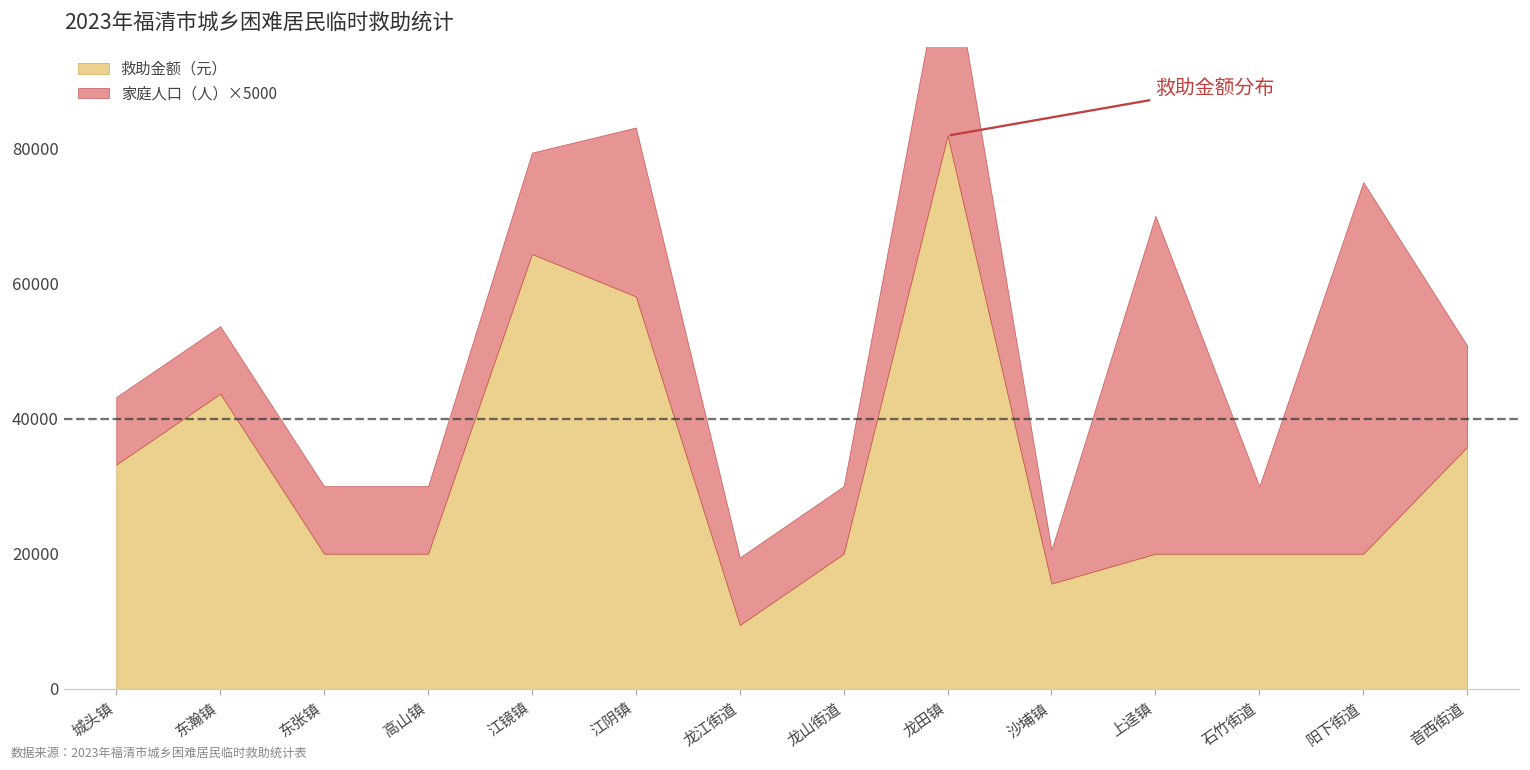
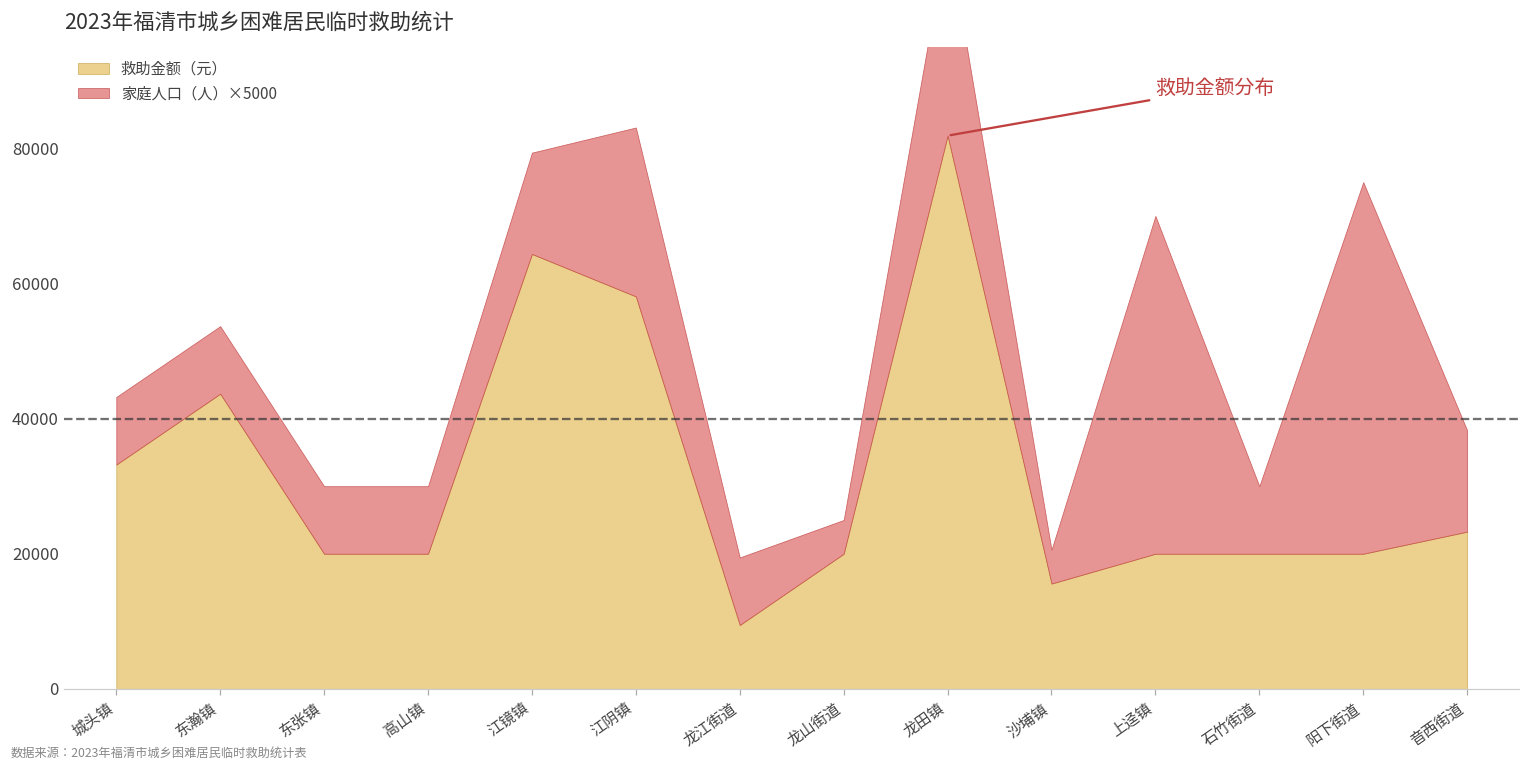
  {
    "救助金额（元）": {
      "城头镇": 33000,
      "东瀚镇": 44000,
      "东张镇": 20000,
      "高山镇": 20000,
      "江镜镇": 64000,
      "江阴镇": 58000,
      "龙江街道": 9000,
      "龙山街道": 20000,
      "龙田镇": 82000,
      "沙埔镇": 16000,
      "上迳镇": 20000,
      "石竹街道": 20000,
      "阳下街道": 20000,
-     "音西街道": 36000
+     "音西街道": 23000
    },
    "家庭人口（人）×5000": {
      "城头镇": 10000,
      "东瀚镇": 10000,
      "东张镇": 10000,
      "高山镇": 10000,
      "江镜镇": 15000,
      "江阴镇": 25000,
      "龙江街道": 10000,
-     "龙山街道": 10000,
+     "龙山街道": 5000,
      "沙埔镇": 5000,
      "上迳镇": 50000,
      "石竹街道": 10000,
      "阳下街道": 55000,
      "音西街道": 15000
    }
  }
